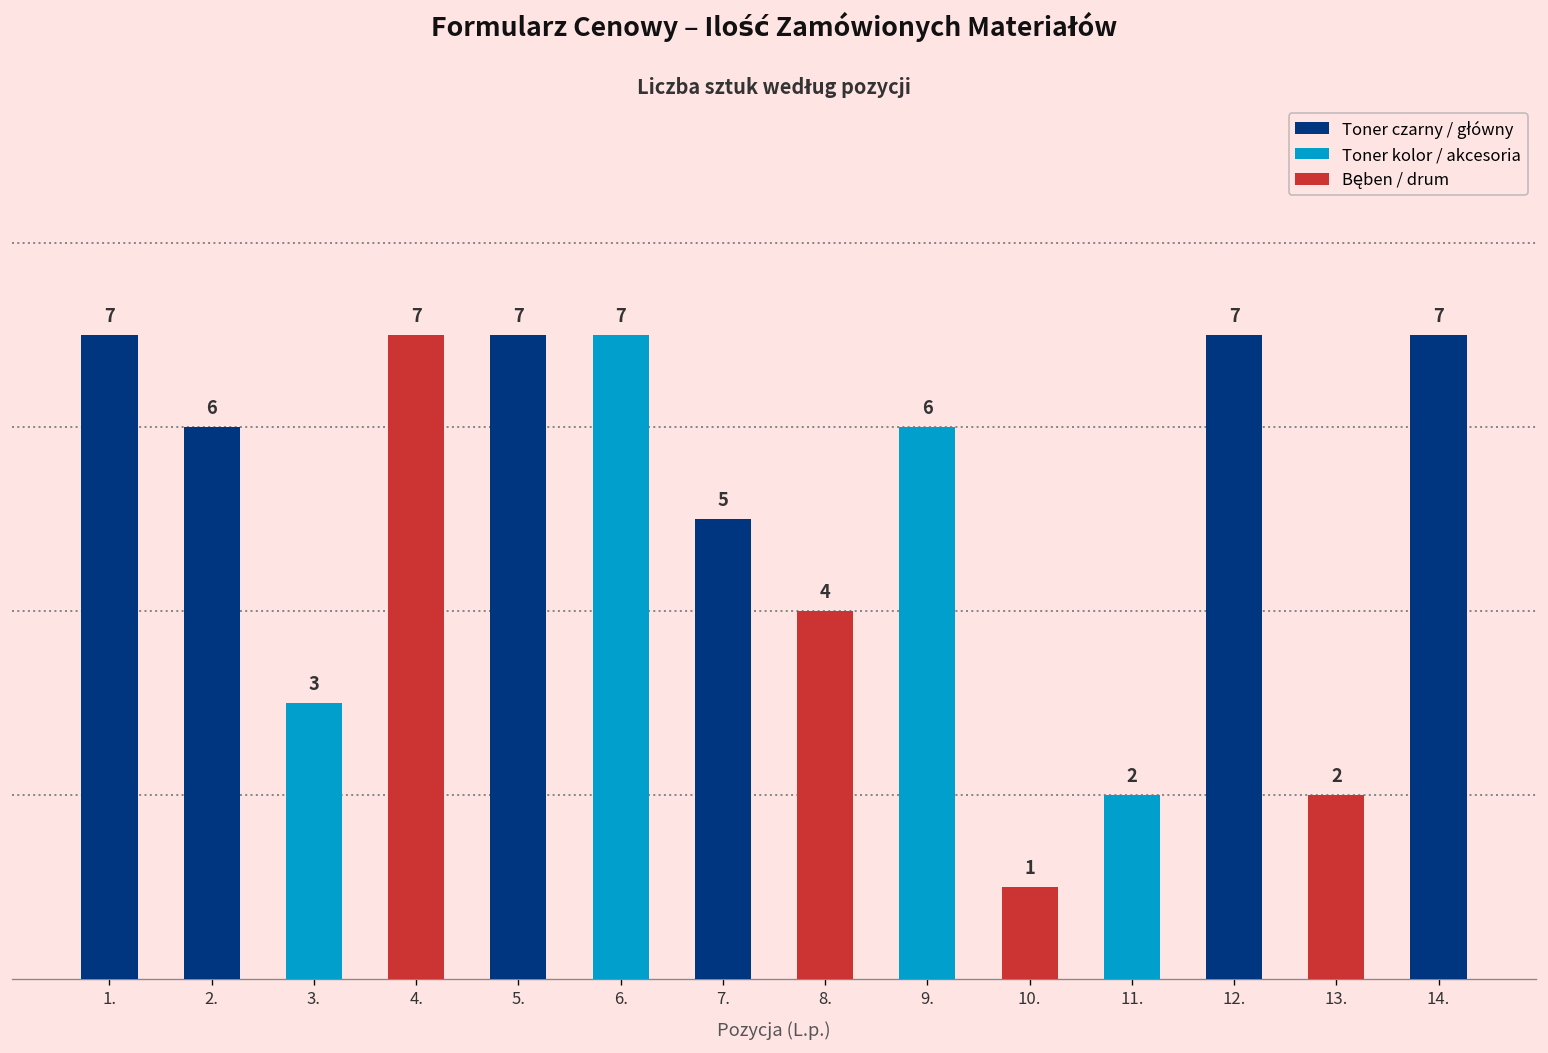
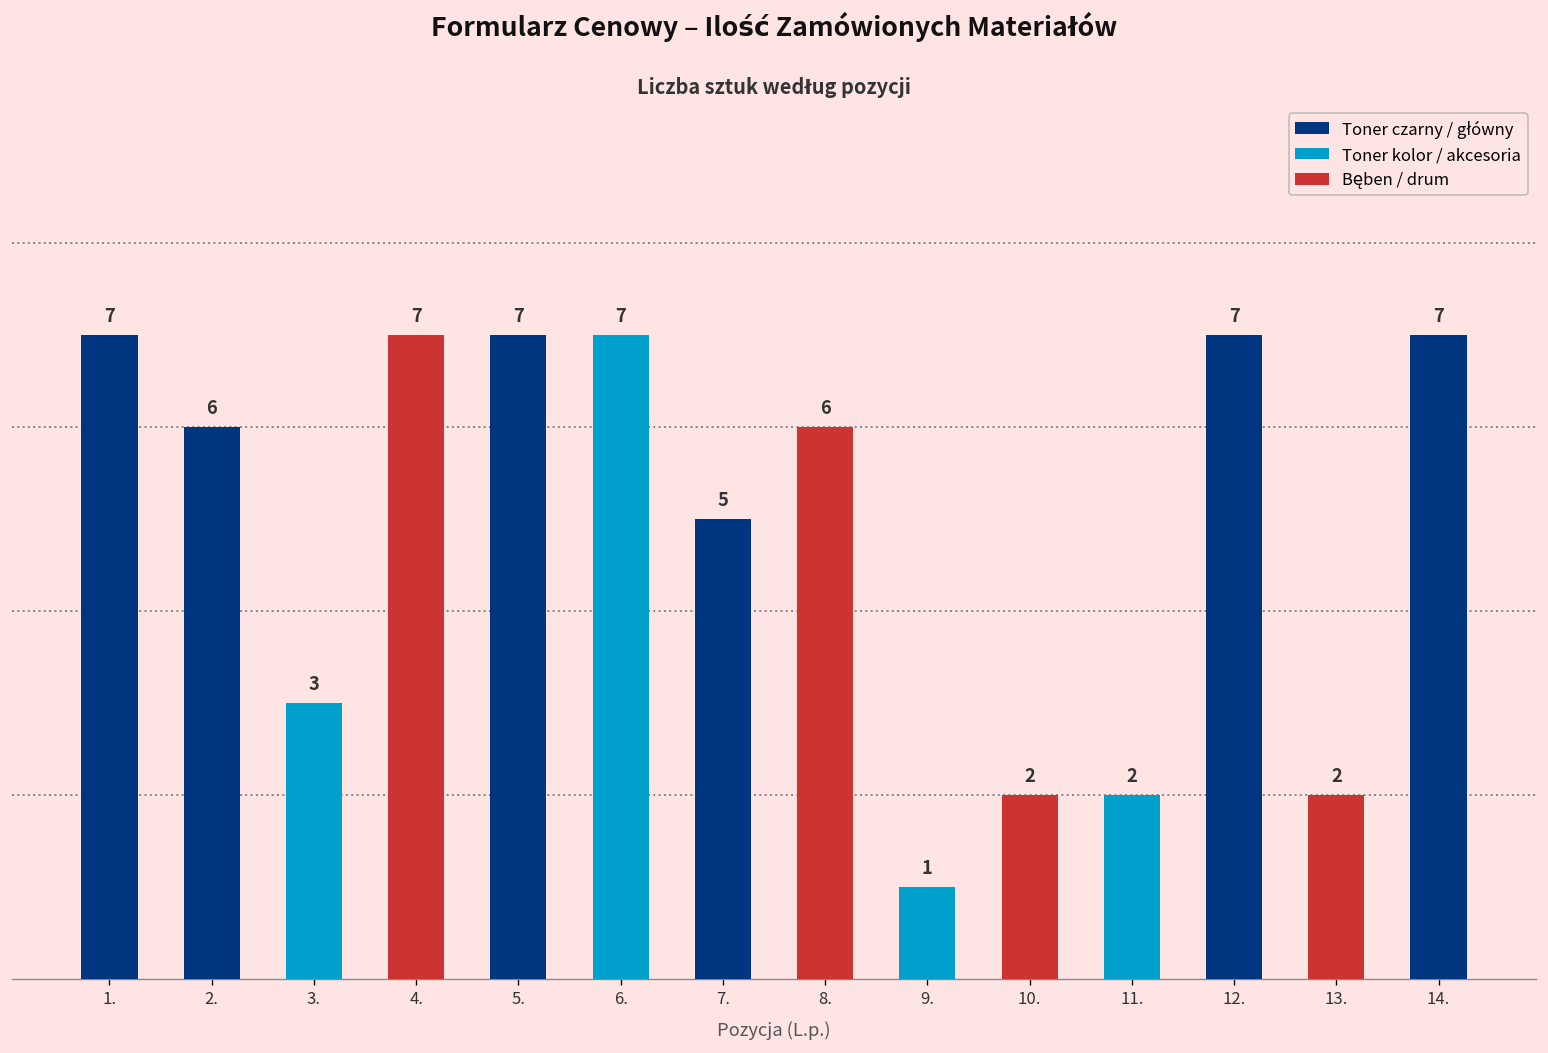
  {
    "1.": 7,
    "2.": 6,
    "3.": 3,
    "4.": 7,
    "5.": 7,
    "6.": 7,
    "7.": 5,
-   "8.": 4,
-   "9.": 6,
-   "10.": 1,
+   "8.": 6,
+   "9.": 1,
+   "10.": 2,
    "11.": 2,
    "12.": 7,
    "13.": 2,
    "14.": 7
  }
